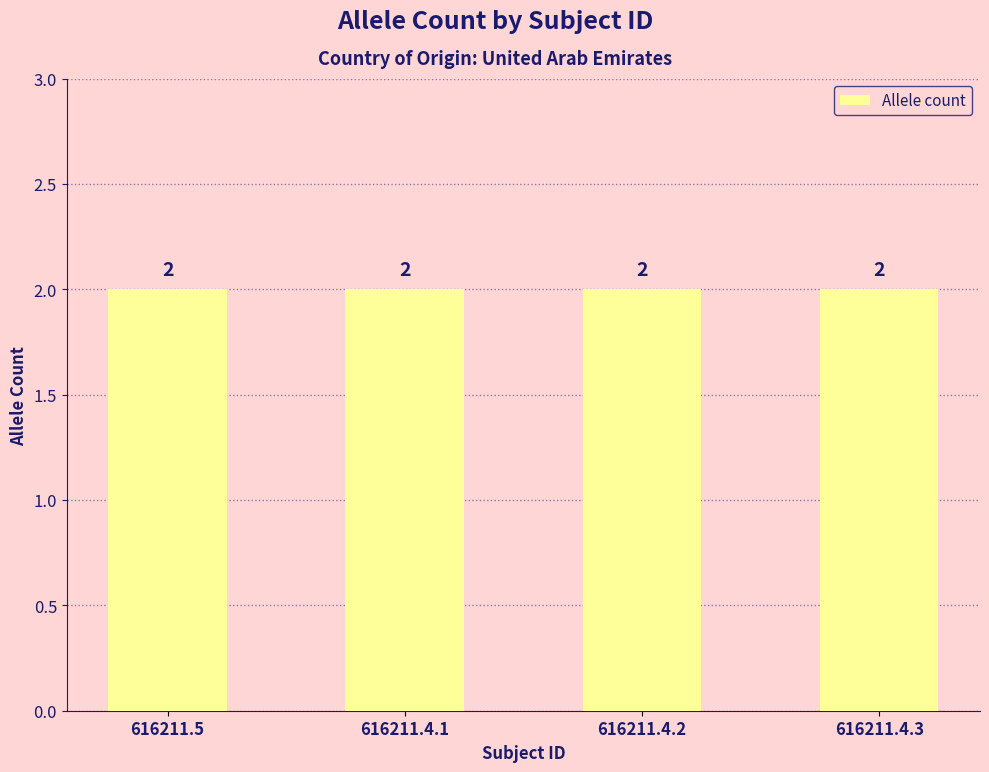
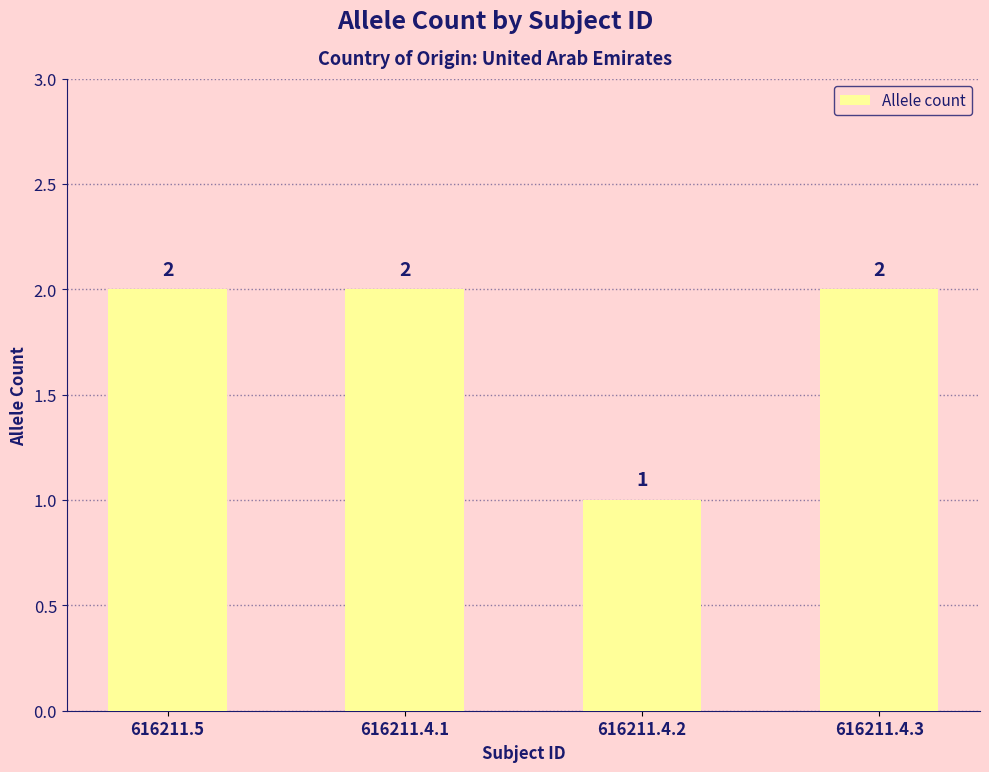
  {
    "616211.5": 2,
    "616211.4.1": 2,
-   "616211.4.2": 2,
+   "616211.4.2": 1,
    "616211.4.3": 2
  }
